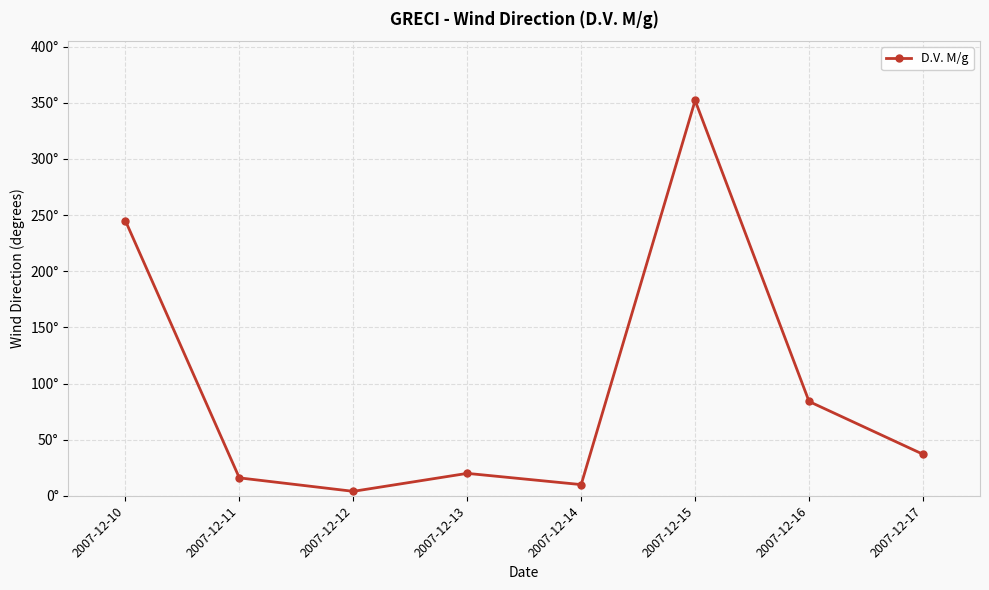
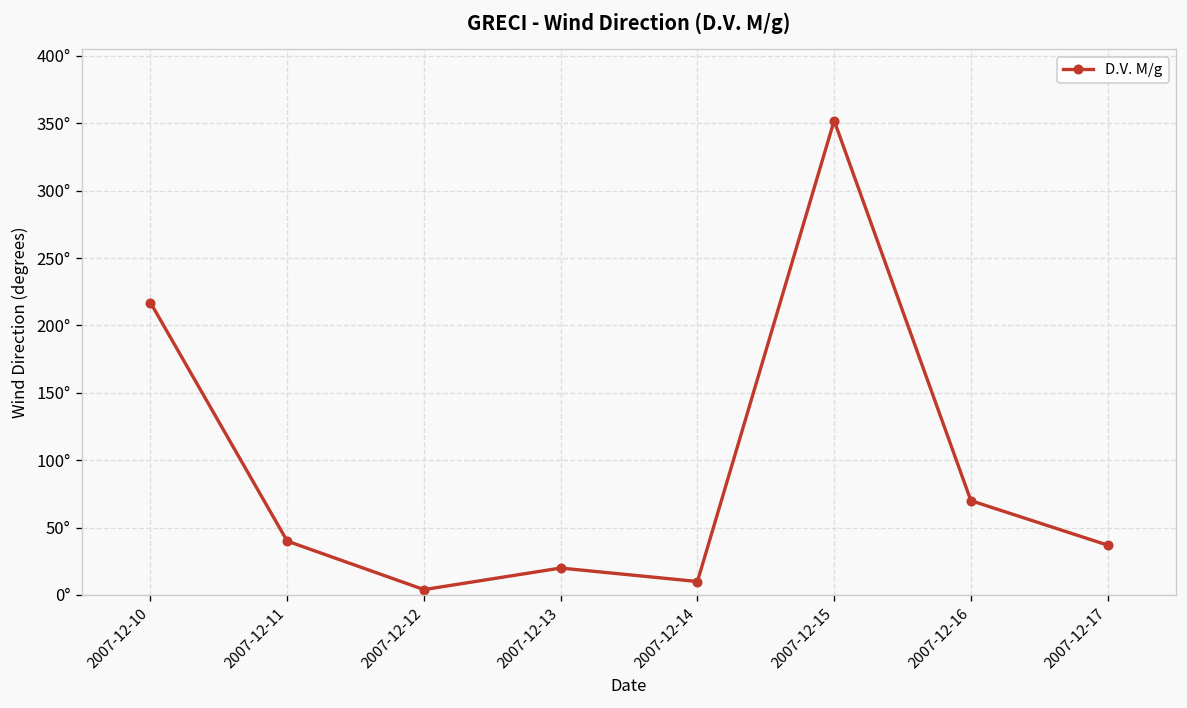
  {
-   "2007-12-10": "245°",
-   "2007-12-11": "16°",
+   "2007-12-10": "217°",
+   "2007-12-11": "40°",
    "2007-12-12": "4°",
    "2007-12-13": "20°",
    "2007-12-14": "10°",
    "2007-12-15": "352°",
-   "2007-12-16": "84°",
+   "2007-12-16": "70°",
    "2007-12-17": "37°"
  }
